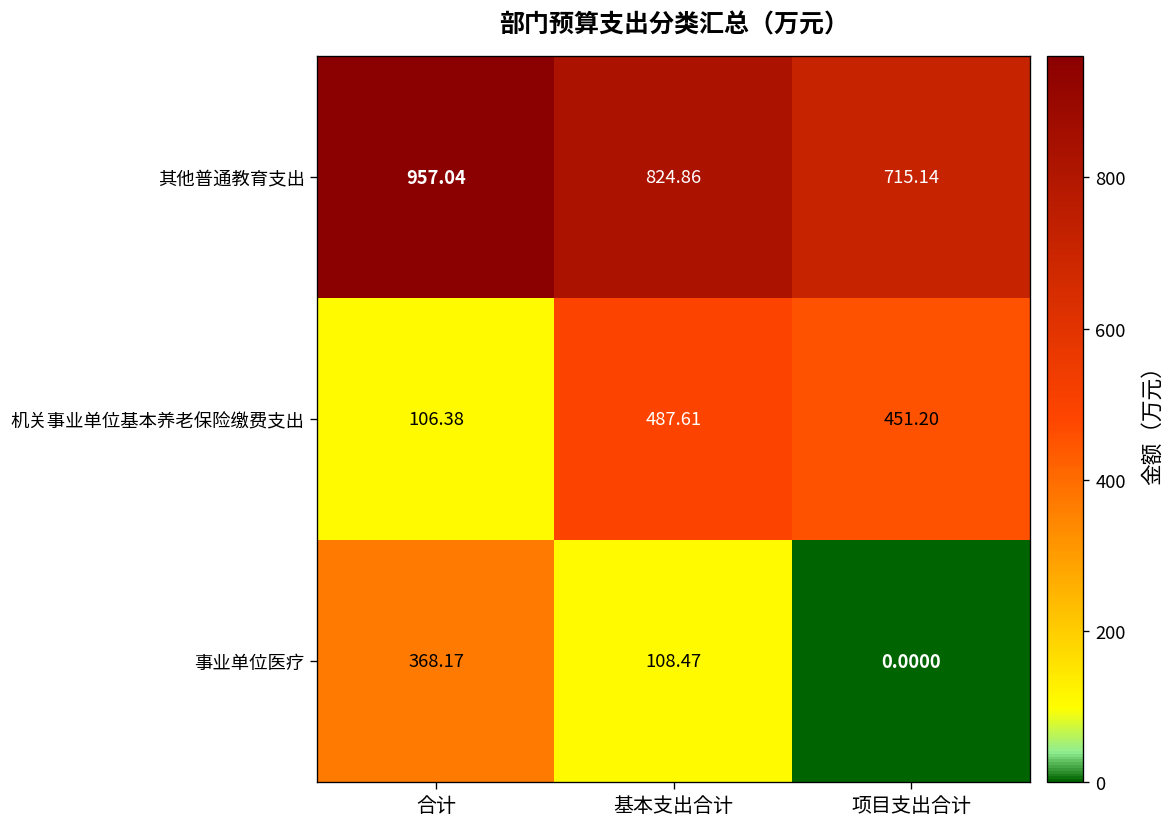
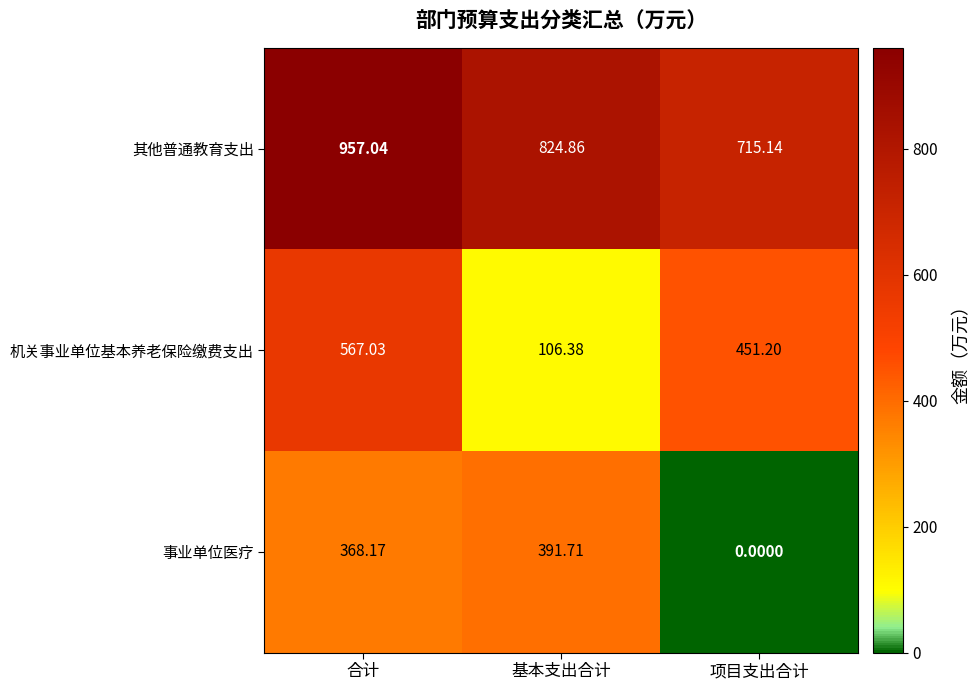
  {
    "其他普通教育支出": {
      "合计": 957.04,
      "基本支出合计": 824.86,
      "项目支出合计": 715.14
    },
    "机关事业单位基本养老保险缴费支出": {
-     "合计": 106.38,
-     "基本支出合计": 487.61,
+     "合计": 567.03,
+     "基本支出合计": 106.38,
      "项目支出合计": 451.20
    },
    "事业单位医疗": {
      "合计": 368.17,
-     "基本支出合计": 108.47,
+     "基本支出合计": 391.71,
      "项目支出合计": 0.0000
    }
  }
